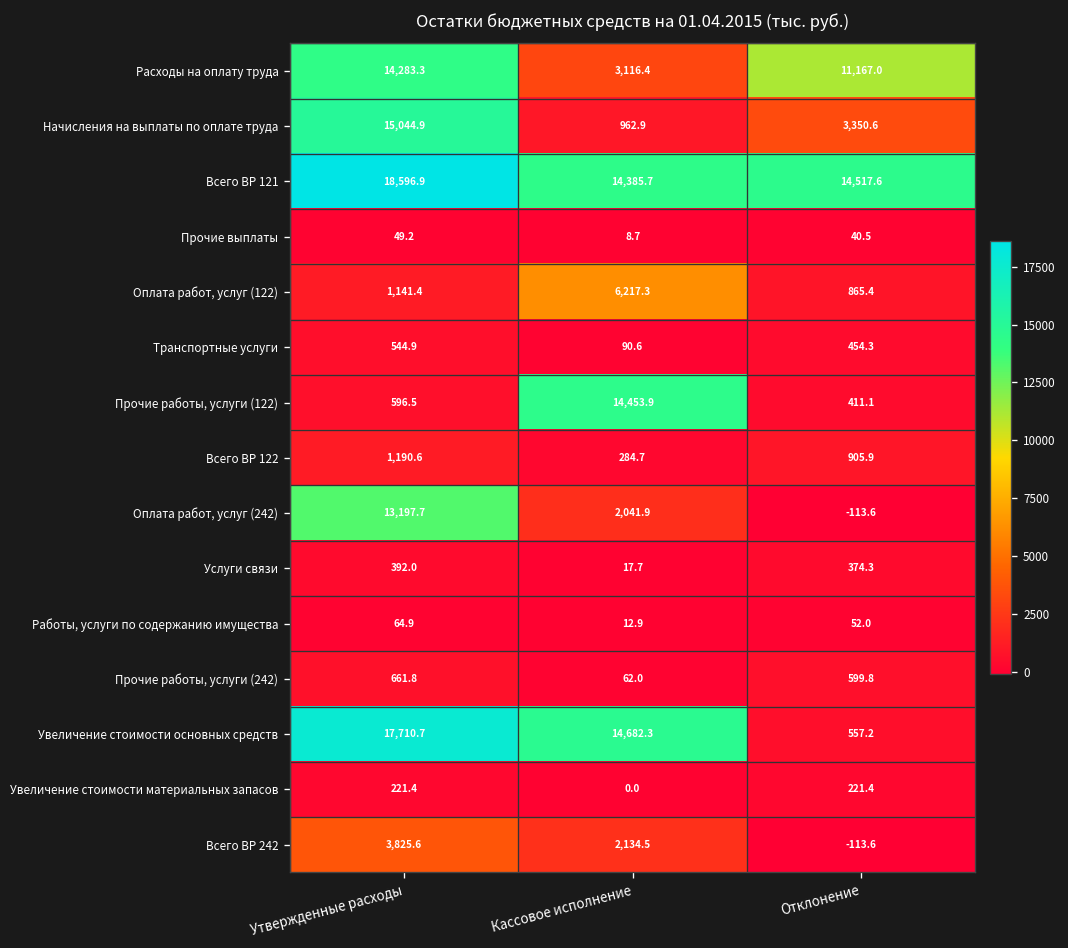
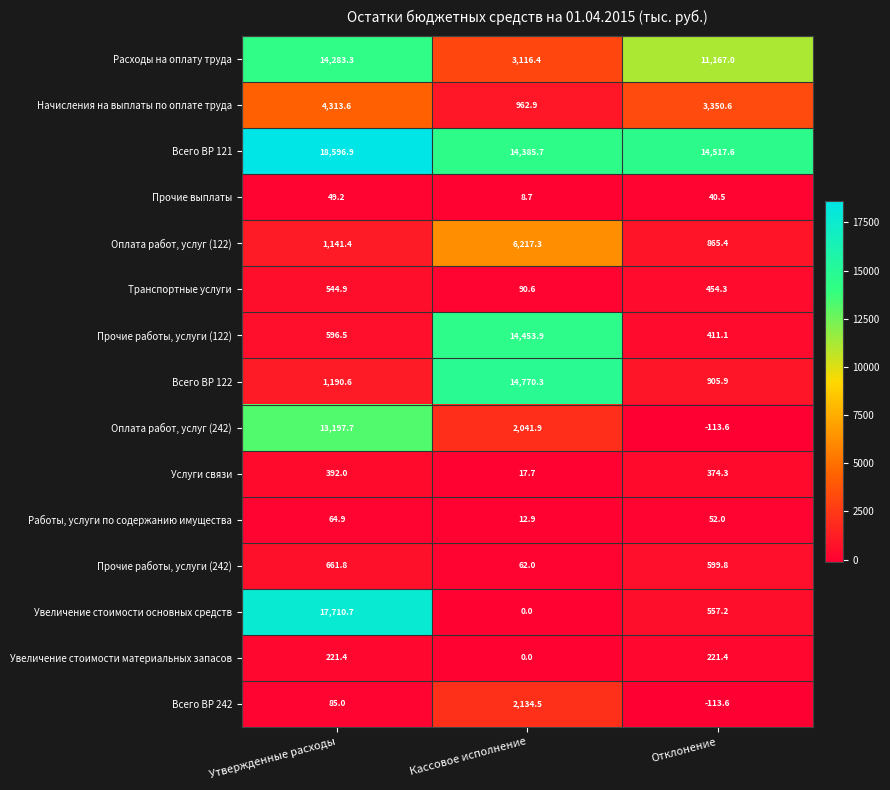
  {
    "Расходы на оплату труда": {
      "Утвержденные расходы": "14,283.3",
      "Кассовое исполнение": "3,116.4",
      "Отклонение": "11,167.0"
    },
    "Начисления на выплаты по оплате труда": {
-     "Утвержденные расходы": "15,044.9",
+     "Утвержденные расходы": "4,313.6",
      "Кассовое исполнение": "962.9",
      "Отклонение": "3,350.6"
    },
    "Всего ВР 121": {
      "Утвержденные расходы": "18,596.9",
      "Кассовое исполнение": "14,385.7",
      "Отклонение": "14,517.6"
    },
    "Прочие выплаты": {
      "Утвержденные расходы": "49.2",
      "Кассовое исполнение": "8.7",
      "Отклонение": "40.5"
    },
    "Оплата работ, услуг (122)": {
      "Утвержденные расходы": "1,141.4",
      "Кассовое исполнение": "6,217.3",
      "Отклонение": "865.4"
    },
    "Транспортные услуги": {
      "Утвержденные расходы": "544.9",
      "Кассовое исполнение": "90.6",
      "Отклонение": "454.3"
    },
    "Прочие работы, услуги (122)": {
      "Утвержденные расходы": "596.5",
      "Кассовое исполнение": "14,453.9",
      "Отклонение": "411.1"
    },
    "Всего ВР 122": {
      "Утвержденные расходы": "1,190.6",
-     "Кассовое исполнение": "284.7",
+     "Кассовое исполнение": "14,770.3",
      "Отклонение": "905.9"
    },
    "Оплата работ, услуг (242)": {
      "Утвержденные расходы": "13,197.7",
      "Кассовое исполнение": "2,041.9",
      "Отклонение": "-113.6"
    },
    "Услуги связи": {
      "Утвержденные расходы": "392.0",
      "Кассовое исполнение": "17.7",
      "Отклонение": "374.3"
    },
    "Работы, услуги по содержанию имущества": {
      "Утвержденные расходы": "64.9",
      "Кассовое исполнение": "12.9",
      "Отклонение": "52.0"
    },
    "Прочие работы, услуги (242)": {
      "Утвержденные расходы": "661.8",
      "Кассовое исполнение": "62.0",
      "Отклонение": "599.8"
    },
    "Увеличение стоимости основных средств": {
      "Утвержденные расходы": "17,710.7",
-     "Кассовое исполнение": "14,682.3",
+     "Кассовое исполнение": "0.0",
      "Отклонение": "557.2"
    },
    "Увеличение стоимости материальных запасов": {
      "Утвержденные расходы": "221.4",
      "Кассовое исполнение": "0.0",
      "Отклонение": "221.4"
    },
    "Всего ВР 242": {
-     "Утвержденные расходы": "3,825.6",
+     "Утвержденные расходы": "85.0",
      "Кассовое исполнение": "2,134.5",
      "Отклонение": "-113.6"
    }
  }
